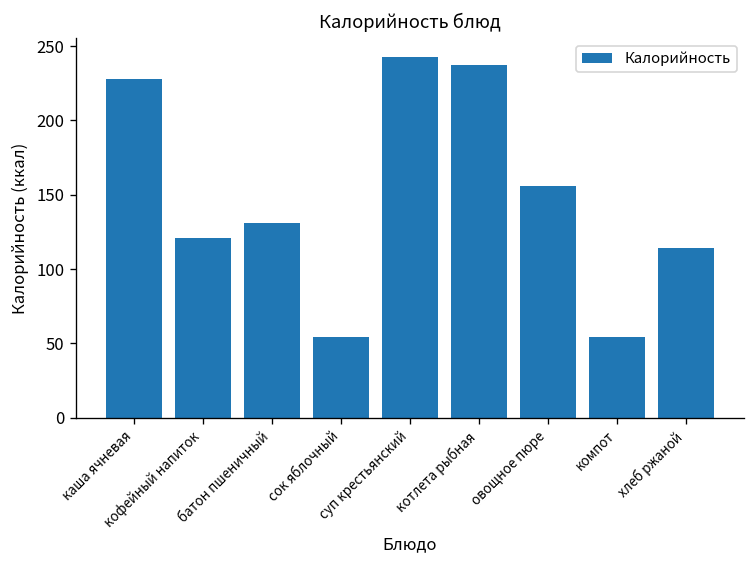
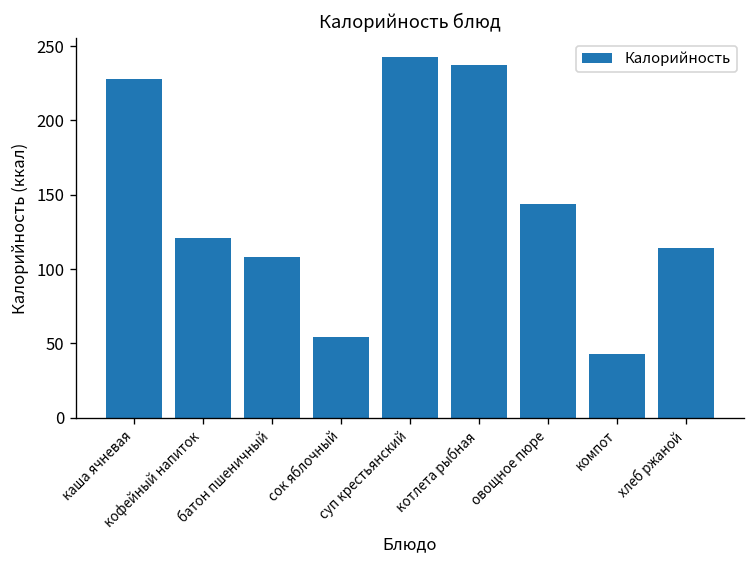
  {
    "каша ячневая": 228,
    "кофейный напиток": 121,
-   "батон пшеничный": 131,
+   "батон пшеничный": 108,
    "сок яблочный": 54,
    "суп крестьянский": 243,
    "котлета рыбная": 237,
-   "овощное пюре": 156,
-   "компот": 54,
+   "овощное пюре": 144,
+   "компот": 43,
    "хлеб ржаной": 114
  }
